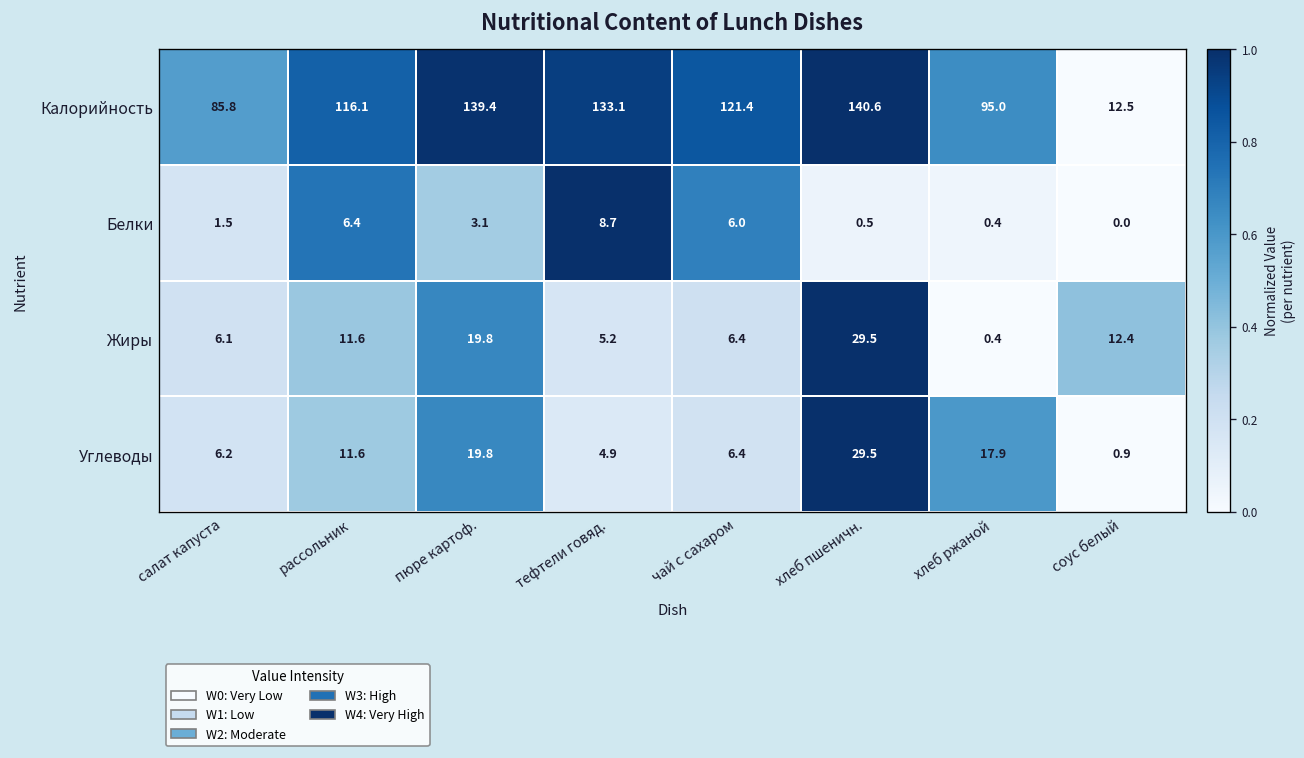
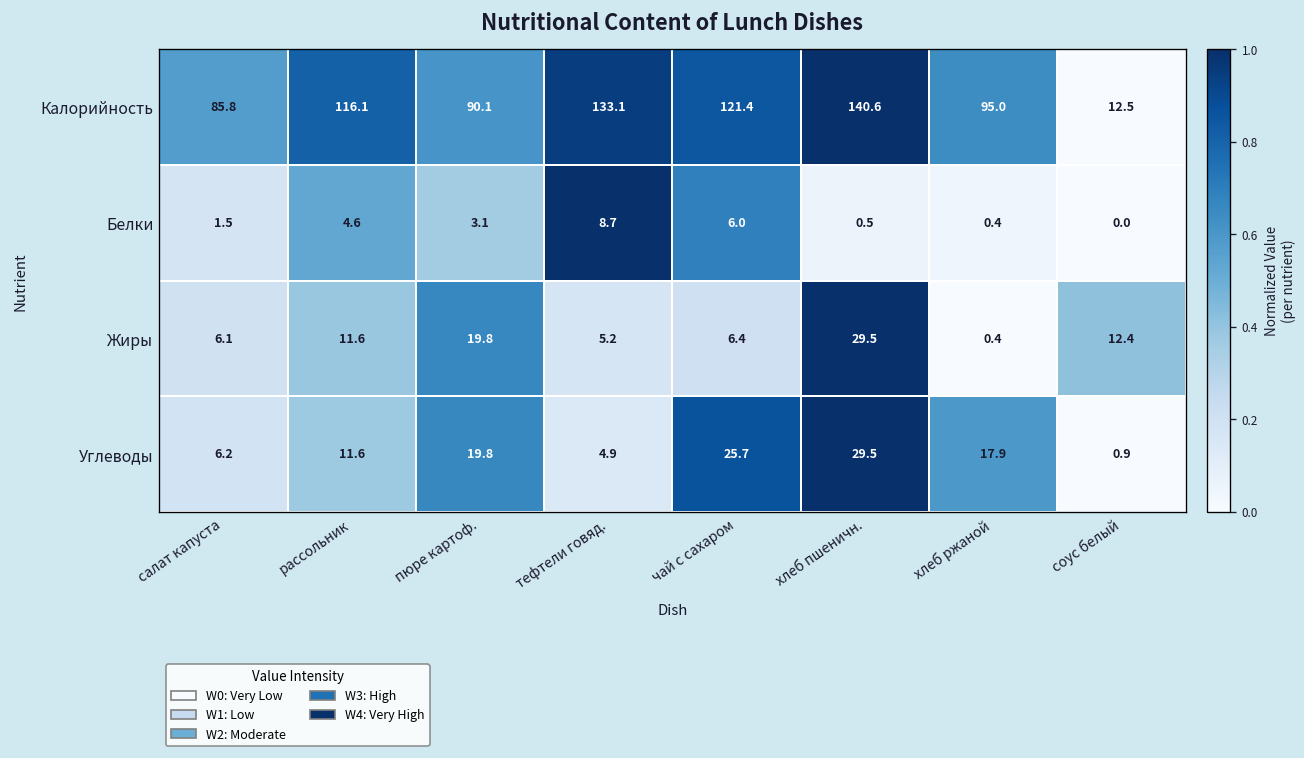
  {
    "Калорийность": {
      "салат капуста": 85.8,
      "рассольник": 116.1,
-     "пюре картоф.": 139.4,
+     "пюре картоф.": 90.1,
      "тефтели говяд.": 133.1,
      "чай с сахаром": 121.4,
      "хлеб пшеничн.": 140.6,
      "хлеб ржаной": 95.0,
      "соус белый": 12.5
    },
    "Белки": {
      "салат капуста": 1.5,
-     "рассольник": 6.4,
+     "рассольник": 4.6,
      "пюре картоф.": 3.1,
      "тефтели говяд.": 8.7,
      "чай с сахаром": 6.0,
      "хлеб пшеничн.": 0.5,
      "хлеб ржаной": 0.4,
      "соус белый": 0.0
    },
    "Жиры": {
      "салат капуста": 6.1,
      "рассольник": 11.6,
      "пюре картоф.": 19.8,
      "тефтели говяд.": 5.2,
      "чай с сахаром": 6.4,
      "хлеб пшеничн.": 29.5,
      "хлеб ржаной": 0.4,
      "соус белый": 12.4
    },
    "Углеводы": {
      "салат капуста": 6.2,
      "рассольник": 11.6,
      "пюре картоф.": 19.8,
      "тефтели говяд.": 4.9,
-     "чай с сахаром": 6.4,
+     "чай с сахаром": 25.7,
      "хлеб пшеничн.": 29.5,
      "хлеб ржаной": 17.9,
      "соус белый": 0.9
    }
  }
